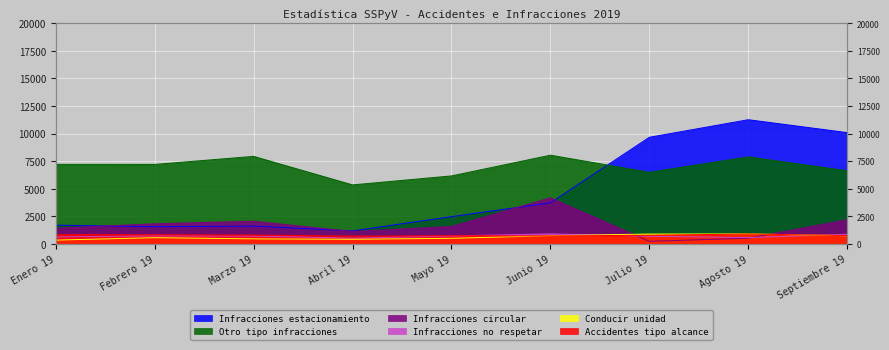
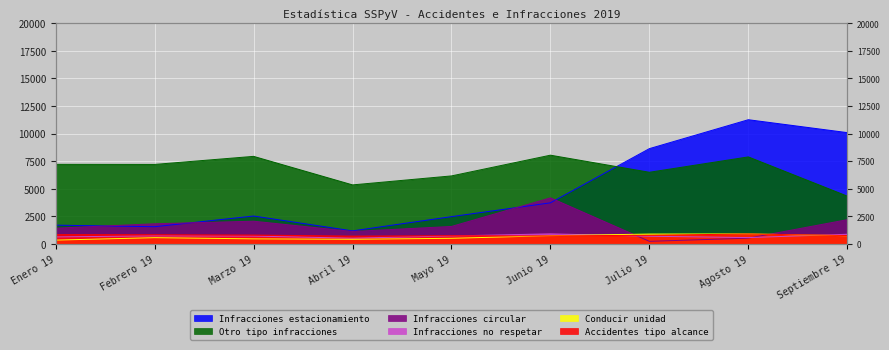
  {
    "Infracciones estacionamiento": {
      "Enero 19": 1700,
      "Febrero 19": 1600,
-     "Marzo 19": 1600,
+     "Marzo 19": 2500,
      "Mayo 19": 2500,
      "Junio 19": 3700,
-     "Julio 19": 9700,
+     "Julio 19": 8600,
      "Agosto 19": 11300,
      "Septiembre 19": 10100
    },
    "Otro tipo infracciones": {
      "Enero 19": 7200,
      "Febrero 19": 7200,
      "Marzo 19": 7900,
      "Abril 19": 5400,
      "Mayo 19": 6200,
      "Junio 19": 8000,
      "Julio 19": 6500,
      "Agosto 19": 7900,
-     "Septiembre 19": 6600
+     "Septiembre 19": 4300
    },
    "Infracciones circular": {
      "Enero 19": 1400,
      "Febrero 19": 1800,
      "Marzo 19": 2100,
      "Mayo 19": 1600,
      "Junio 19": 4200,
      "Julio 19": 200,
      "Septiembre 19": 2200
    },
    "Conducir unidad": {
      "Enero 19": 400,
      "Marzo 19": 500
    }
  }
